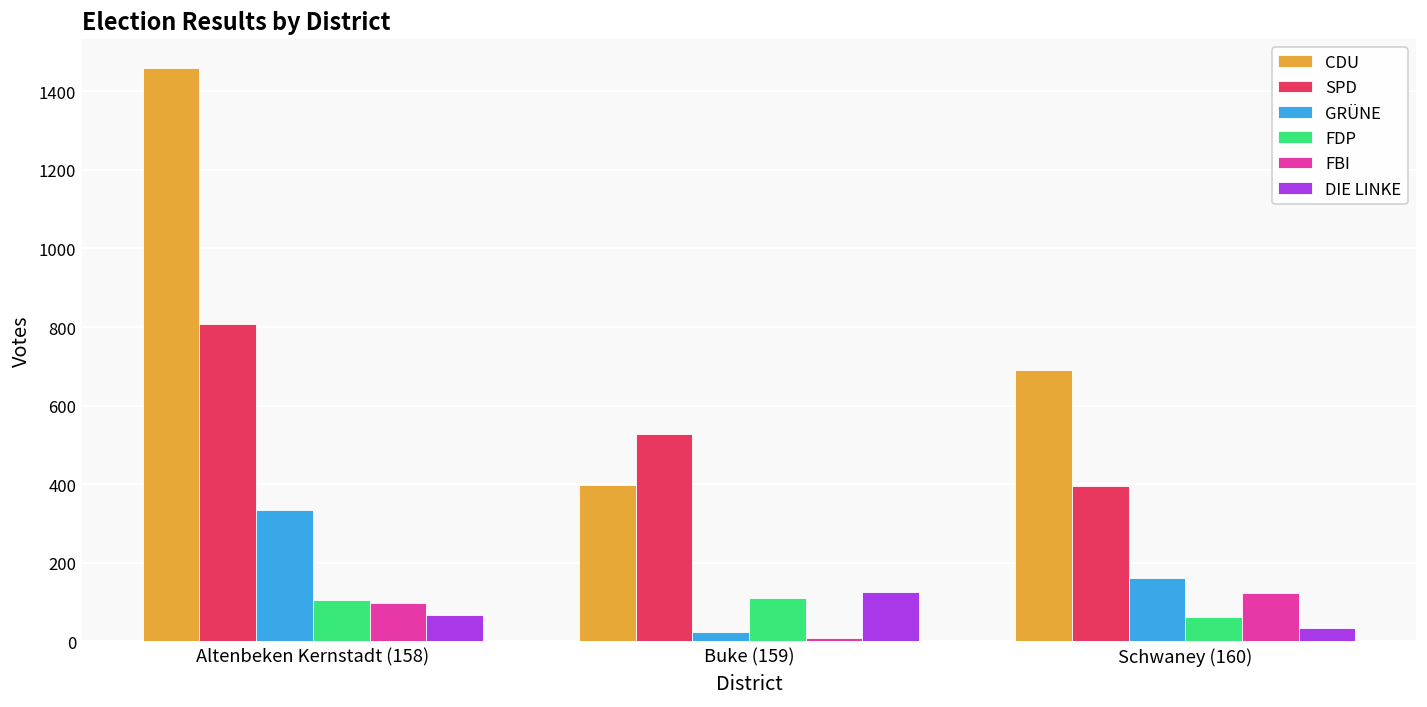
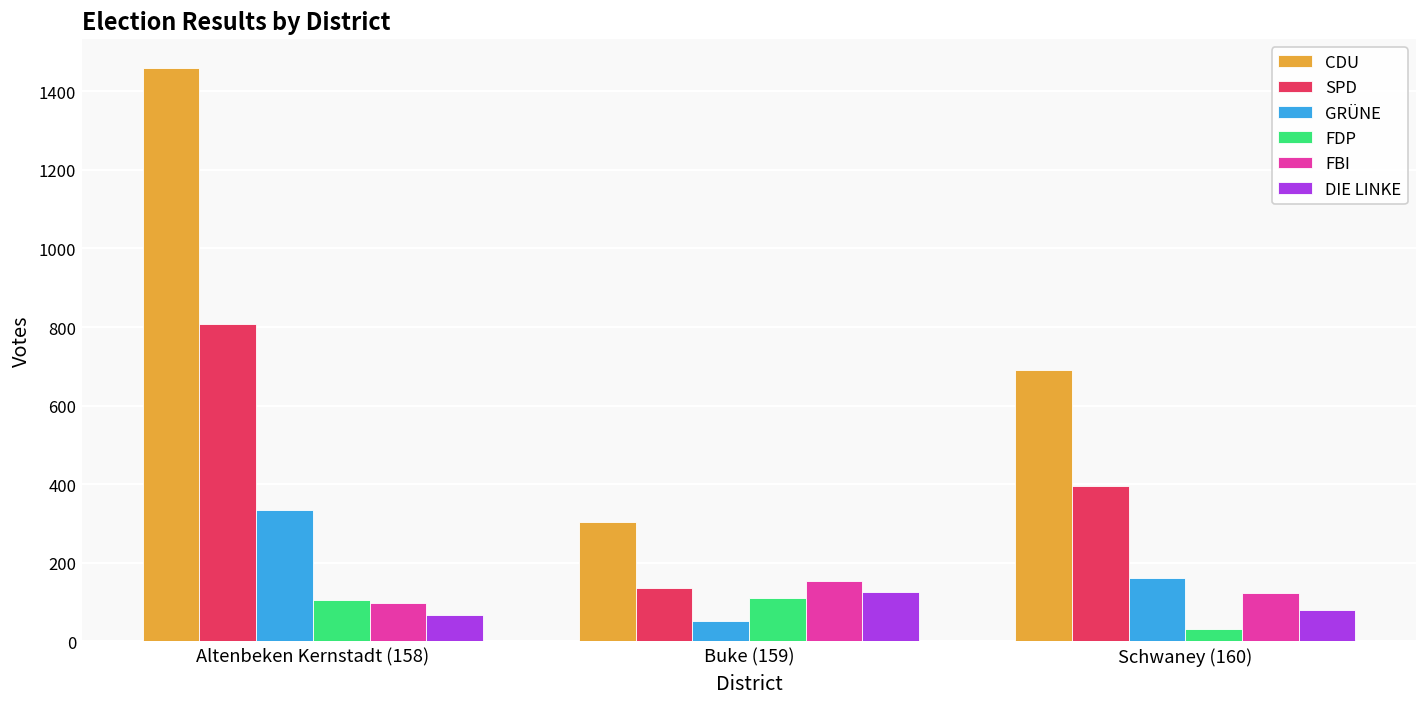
  {
    "CDU": {
      "Altenbeken Kernstadt (158)": 1460,
-     "Buke (159)": 400,
+     "Buke (159)": 300,
      "Schwaney (160)": 690
    },
    "SPD": {
      "Altenbeken Kernstadt (158)": 810,
-     "Buke (159)": 530,
+     "Buke (159)": 140,
      "Schwaney (160)": 400
    },
    "GRÜNE": {
      "Altenbeken Kernstadt (158)": 330,
-     "Buke (159)": 20,
+     "Buke (159)": 50,
      "Schwaney (160)": 160
    },
    "FDP": {
      "Altenbeken Kernstadt (158)": 110,
      "Buke (159)": 110,
-     "Schwaney (160)": 60
+     "Schwaney (160)": 30
    },
    "FBI": {
      "Altenbeken Kernstadt (158)": 100,
-     "Buke (159)": 10,
+     "Buke (159)": 150,
      "Schwaney (160)": 120
    },
    "DIE LINKE": {
      "Altenbeken Kernstadt (158)": 70,
      "Buke (159)": 130,
-     "Schwaney (160)": 30
+     "Schwaney (160)": 80
    }
  }
